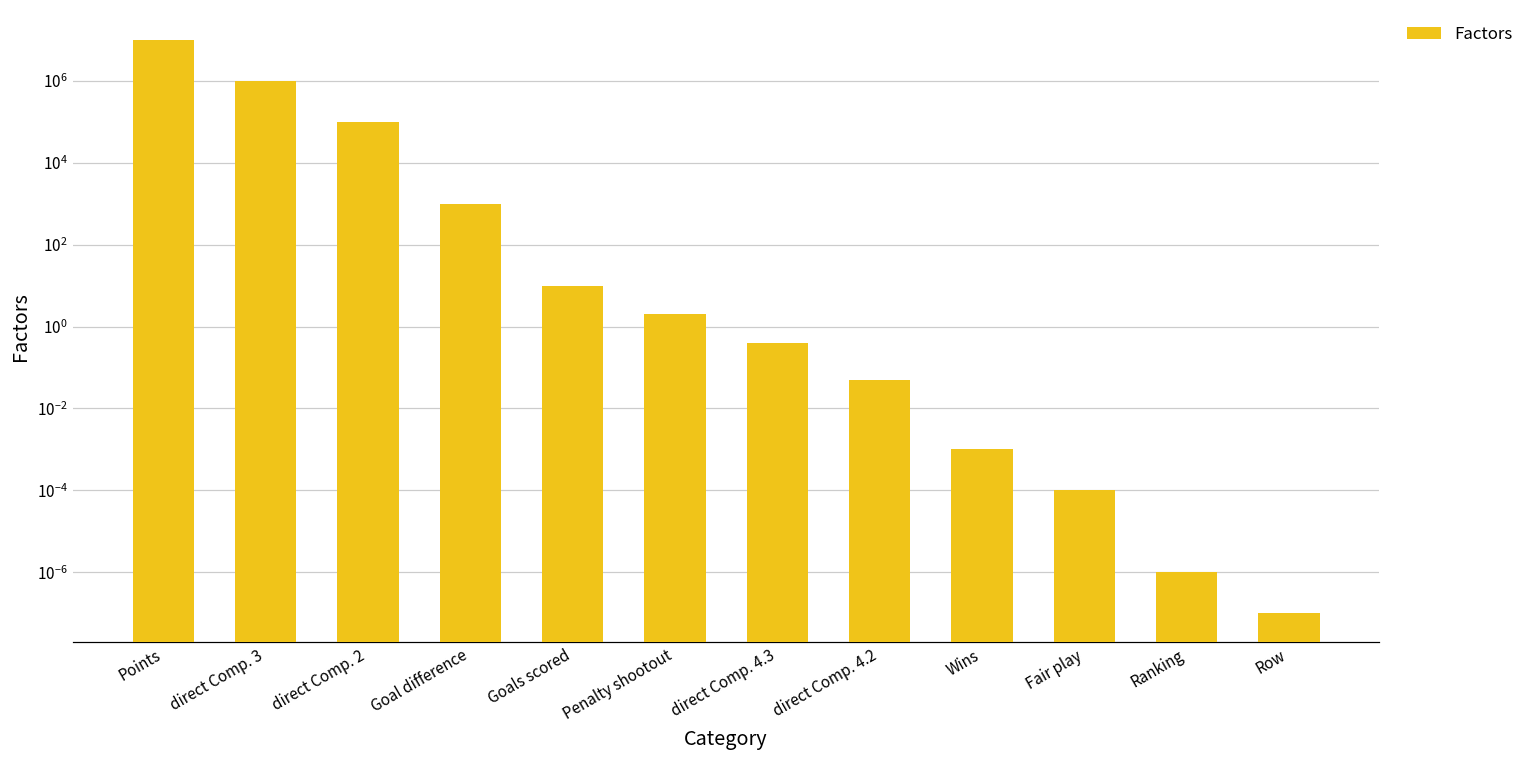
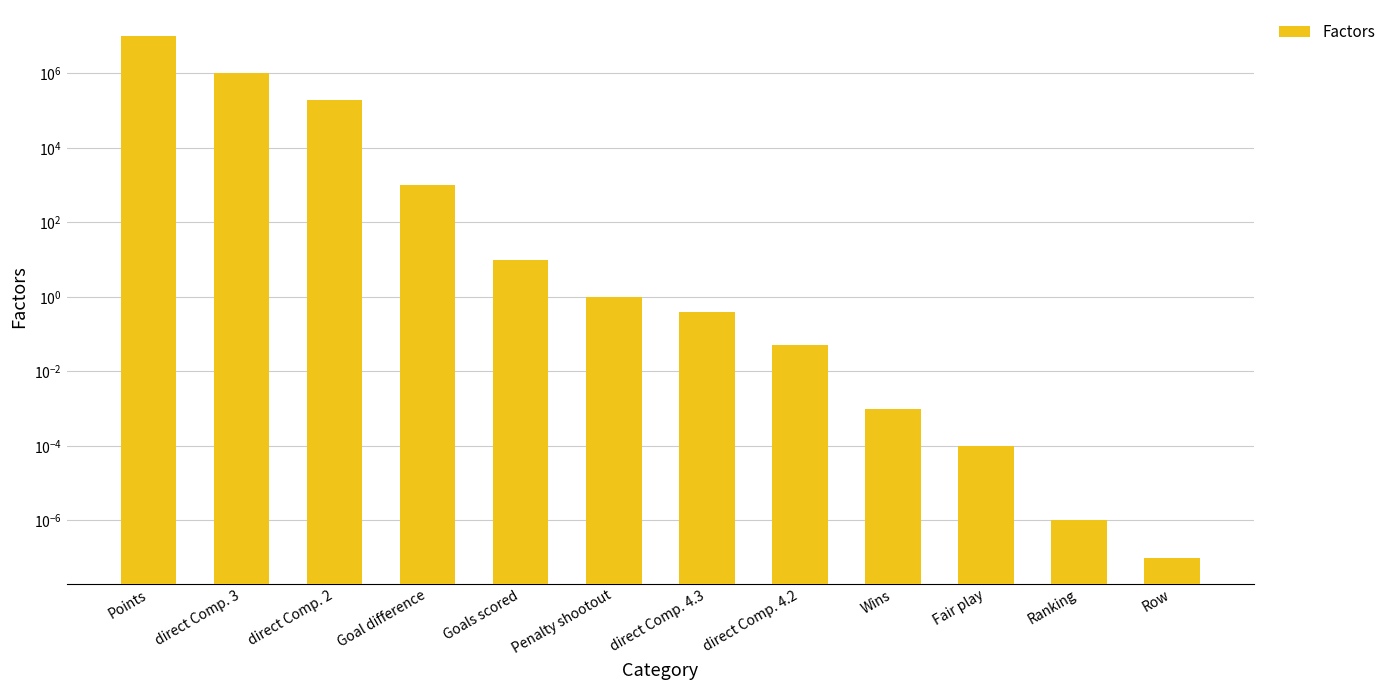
  {
    "Points": 10000000,
    "direct Comp. 3": 1000000,
-   "direct Comp. 2": 100000,
+   "direct Comp. 2": 200000,
    "Goal difference": 1000,
    "Goals scored": 10,
-   "Penalty shootout": 2,
+   "Penalty shootout": 1,
    "direct Comp. 4.3": 0.4,
    "direct Comp. 4.2": 0.05,
    "Wins": 0.0010,
    "Fair play": 0.00010,
    "Ranking": 0.0000010,
    "Row": 0.00000010
  }
